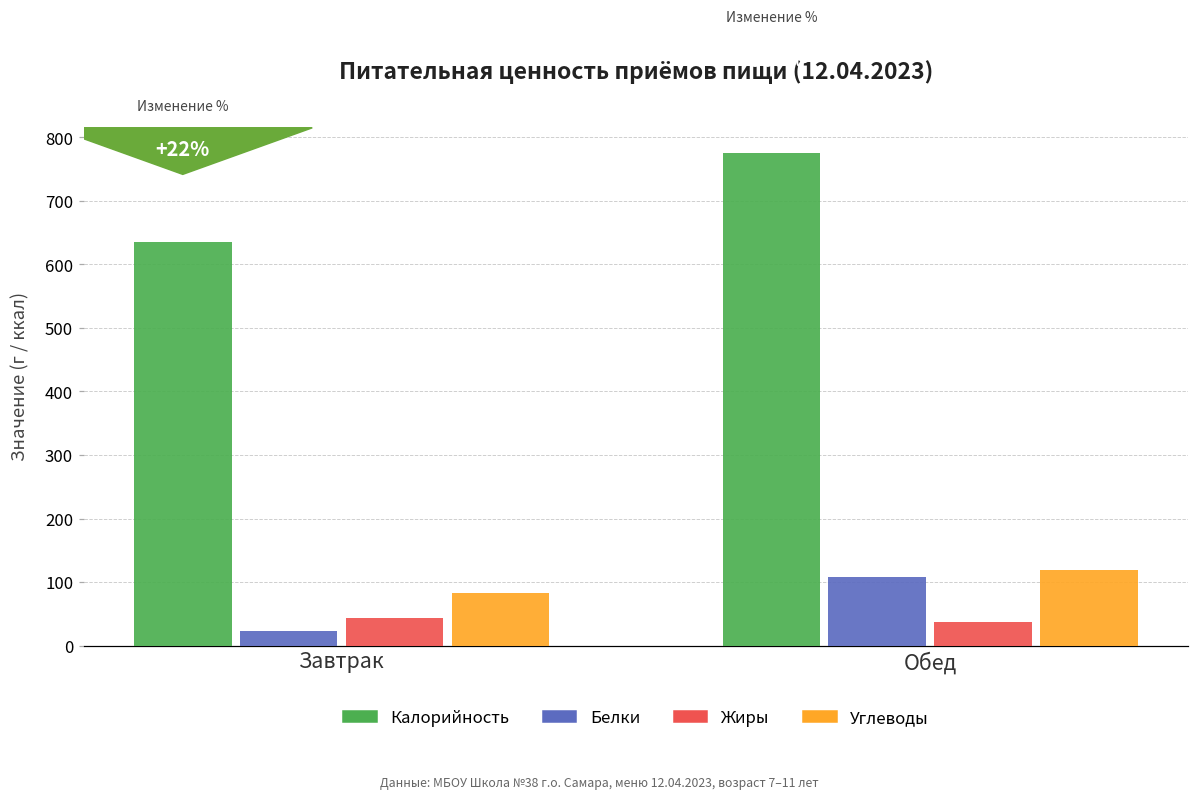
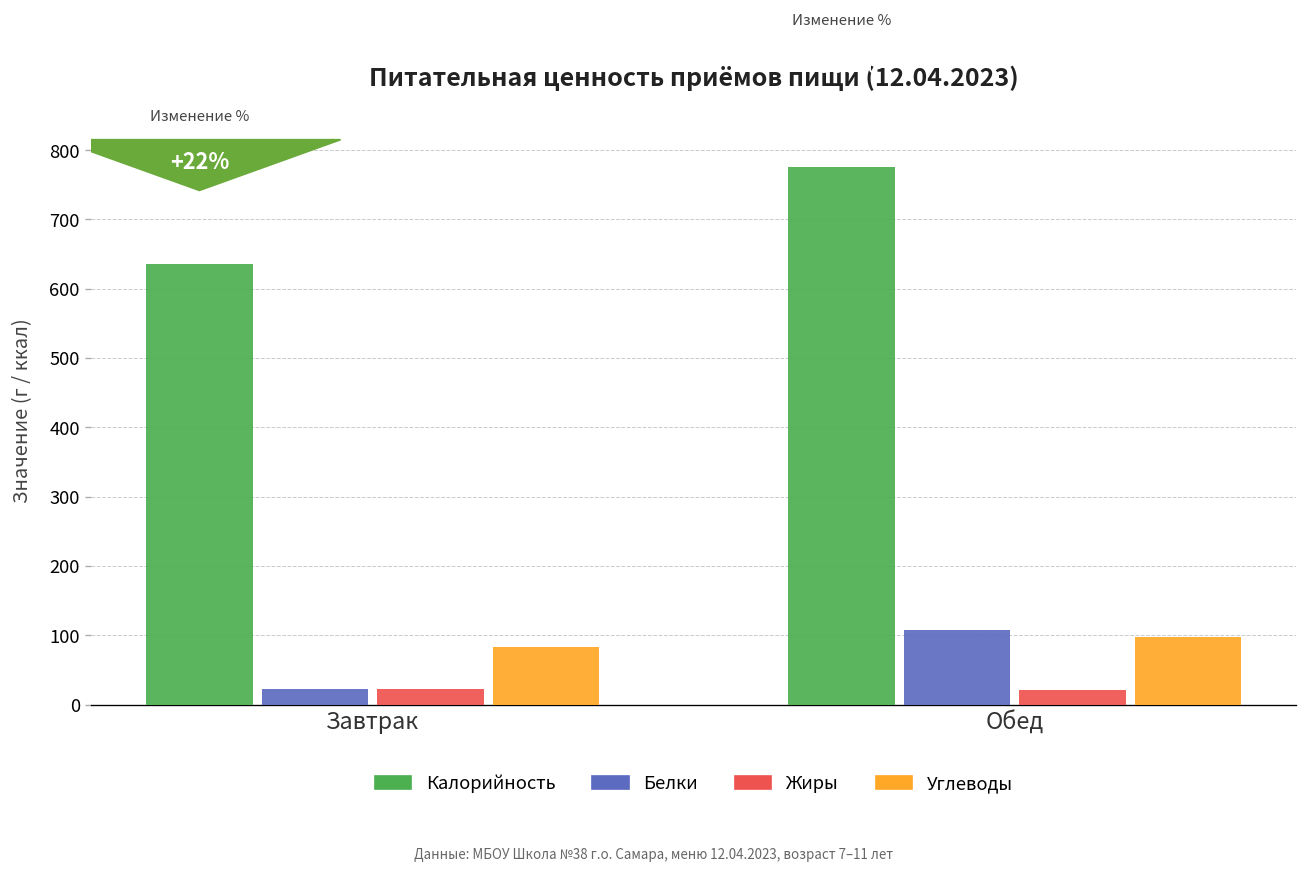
  {
    "Калорийность": {
      "Завтрак": 640,
      "Обед": 780
    },
    "Белки": {
      "Завтрак": 20,
      "Обед": 110
    },
    "Жиры": {
-     "Завтрак": 40,
-     "Обед": 40
+     "Завтрак": 20,
+     "Обед": 20
    },
    "Углеводы": {
      "Завтрак": 80,
-     "Обед": 120
+     "Обед": 100
    }
  }
